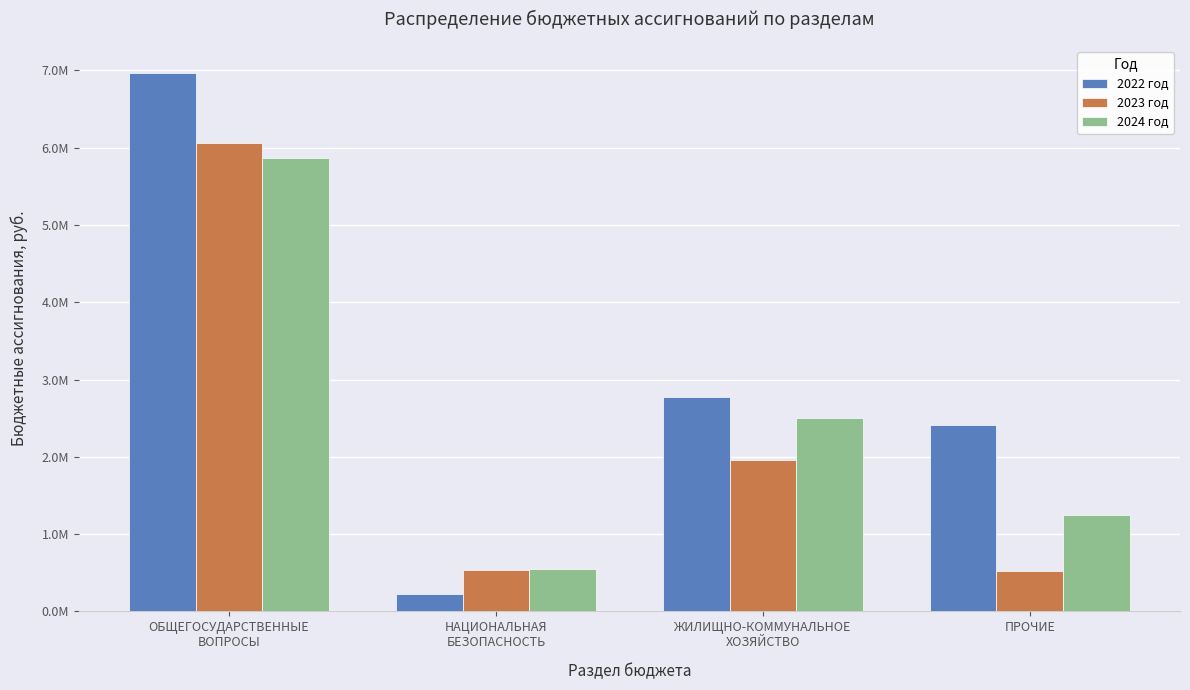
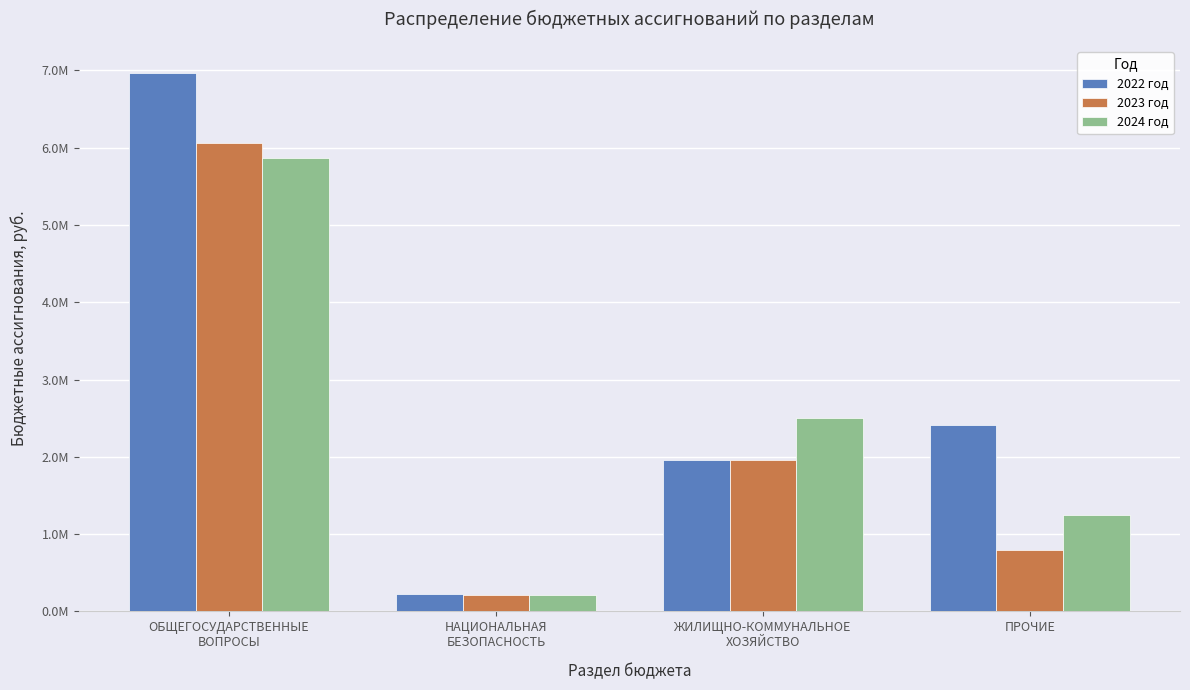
  {
    "2022 год": {
      "ОБЩЕГОСУДАРСТВЕННЫЕ ВОПРОСЫ": 7000000,
      "НАЦИОНАЛЬНАЯ БЕЗОПАСНОСТЬ": 200000,
-     "ЖИЛИЩНО-КОММУНАЛЬНОЕ ХОЗЯЙСТВО": 2800000,
+     "ЖИЛИЩНО-КОММУНАЛЬНОЕ ХОЗЯЙСТВО": 2000000,
      "ПРОЧИЕ": 2400000
    },
    "2023 год": {
      "ОБЩЕГОСУДАРСТВЕННЫЕ ВОПРОСЫ": 6100000,
-     "НАЦИОНАЛЬНАЯ БЕЗОПАСНОСТЬ": 500000,
+     "НАЦИОНАЛЬНАЯ БЕЗОПАСНОСТЬ": 200000,
      "ЖИЛИЩНО-КОММУНАЛЬНОЕ ХОЗЯЙСТВО": 2000000,
-     "ПРОЧИЕ": 500000
+     "ПРОЧИЕ": 800000
    },
    "2024 год": {
      "ОБЩЕГОСУДАРСТВЕННЫЕ ВОПРОСЫ": 5900000,
-     "НАЦИОНАЛЬНАЯ БЕЗОПАСНОСТЬ": 500000,
+     "НАЦИОНАЛЬНАЯ БЕЗОПАСНОСТЬ": 200000,
      "ЖИЛИЩНО-КОММУНАЛЬНОЕ ХОЗЯЙСТВО": 2500000,
      "ПРОЧИЕ": 1300000
    }
  }
